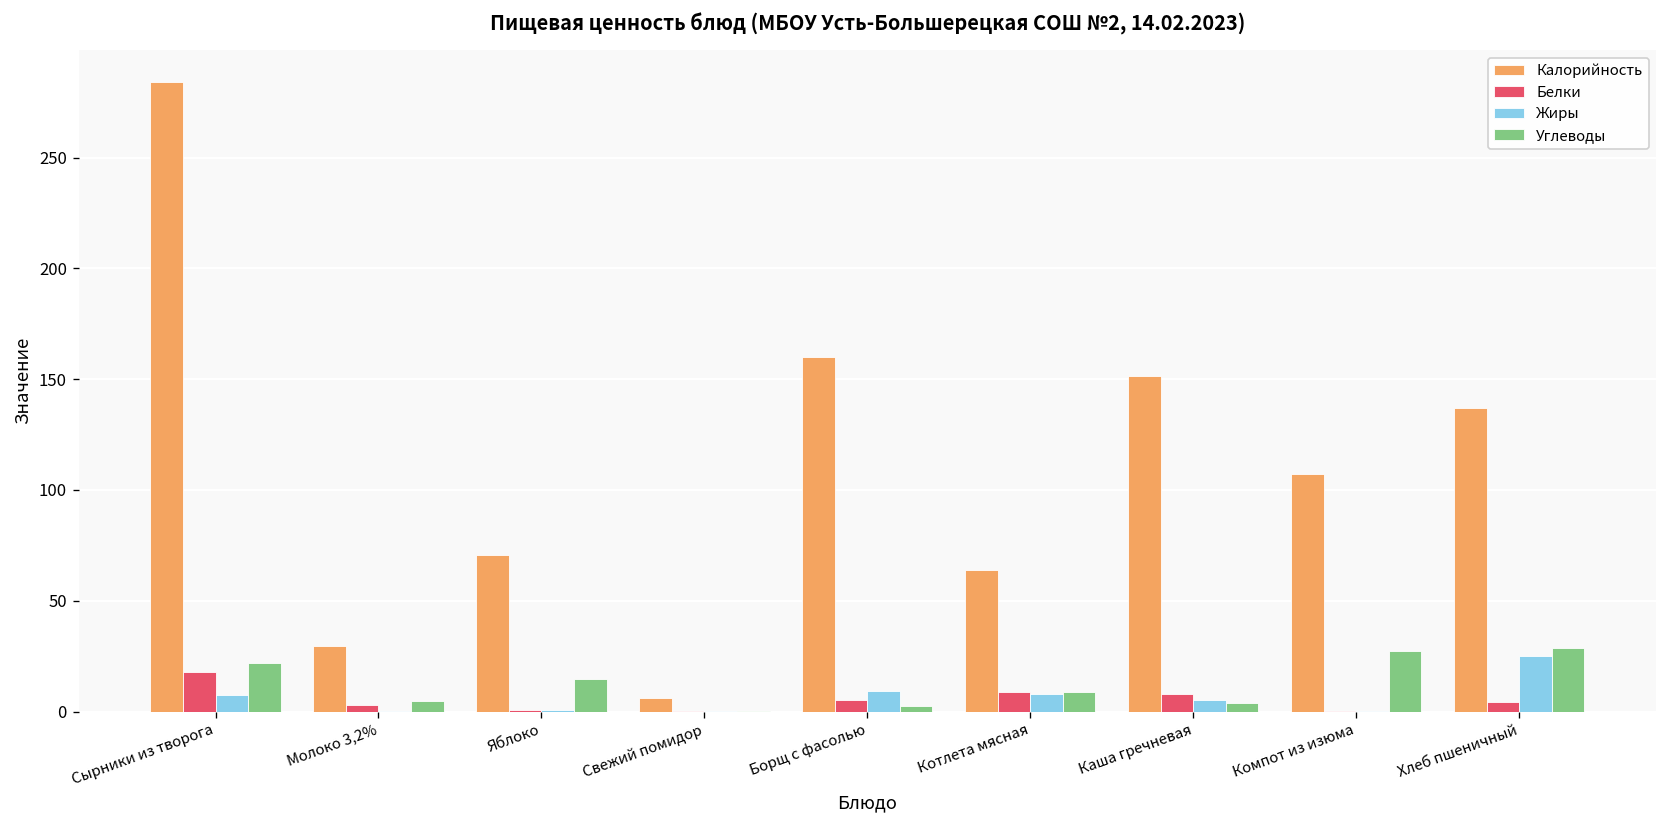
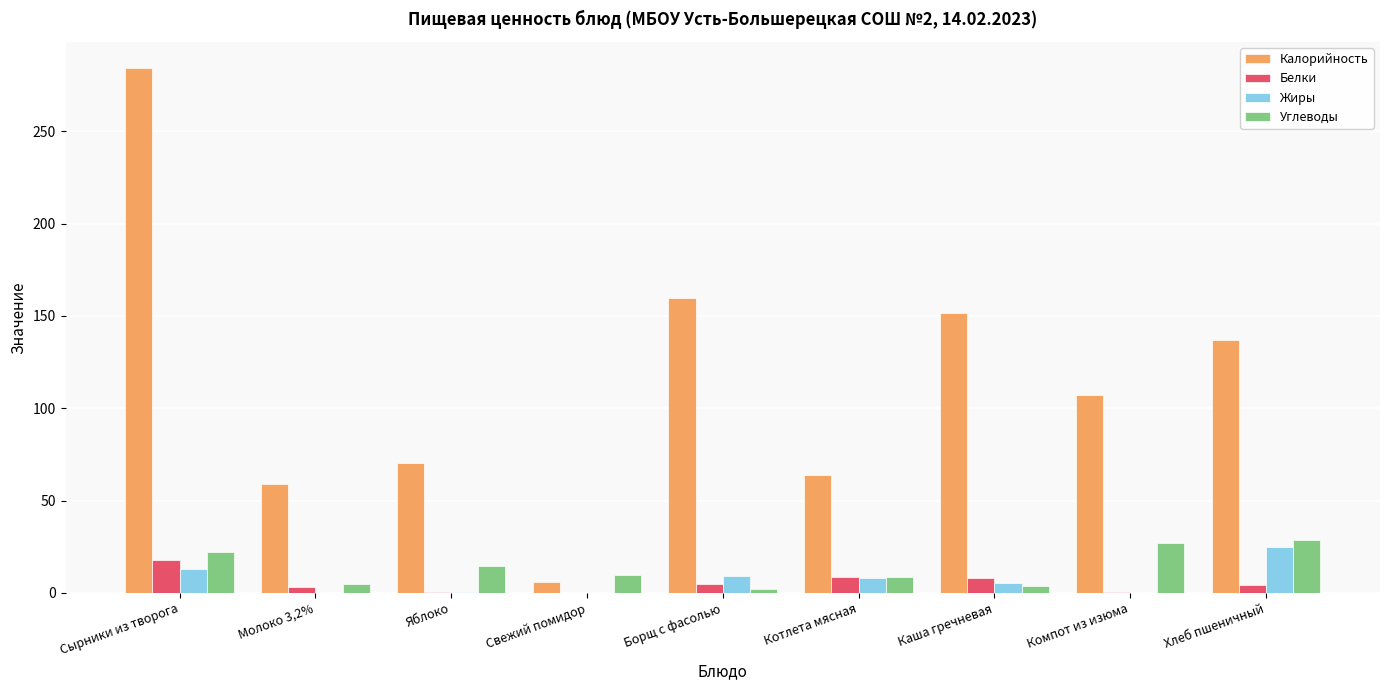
  {
    "Калорийность": {
      "Сырники из творога": 284,
-     "Молоко 3,2%": 29,
+     "Молоко 3,2%": 59,
      "Яблоко": 71,
      "Свежий помидор": 6,
      "Борщ с фасолью": 160,
      "Котлета мясная": 64,
      "Каша гречневая": 152,
      "Компот из изюма": 107,
      "Хлеб пшеничный": 137
    },
    "Белки": {
      "Сырники из творога": 18,
      "Молоко 3,2%": 3,
      "Борщ с фасолью": 5,
      "Котлета мясная": 9,
      "Каша гречневая": 8,
      "Хлеб пшеничный": 4
    },
    "Жиры": {
-     "Сырники из творога": 7,
+     "Сырники из творога": 13,
      "Борщ с фасолью": 9,
      "Котлета мясная": 8,
      "Каша гречневая": 5,
      "Хлеб пшеничный": 25
    },
    "Углеводы": {
      "Сырники из творога": 22,
      "Молоко 3,2%": 5,
      "Яблоко": 15,
-     "Свежий помидор": 0,
+     "Свежий помидор": 9,
      "Борщ с фасолью": 2,
      "Котлета мясная": 9,
      "Каша гречневая": 4,
      "Компот из изюма": 27,
      "Хлеб пшеничный": 29
    }
  }
